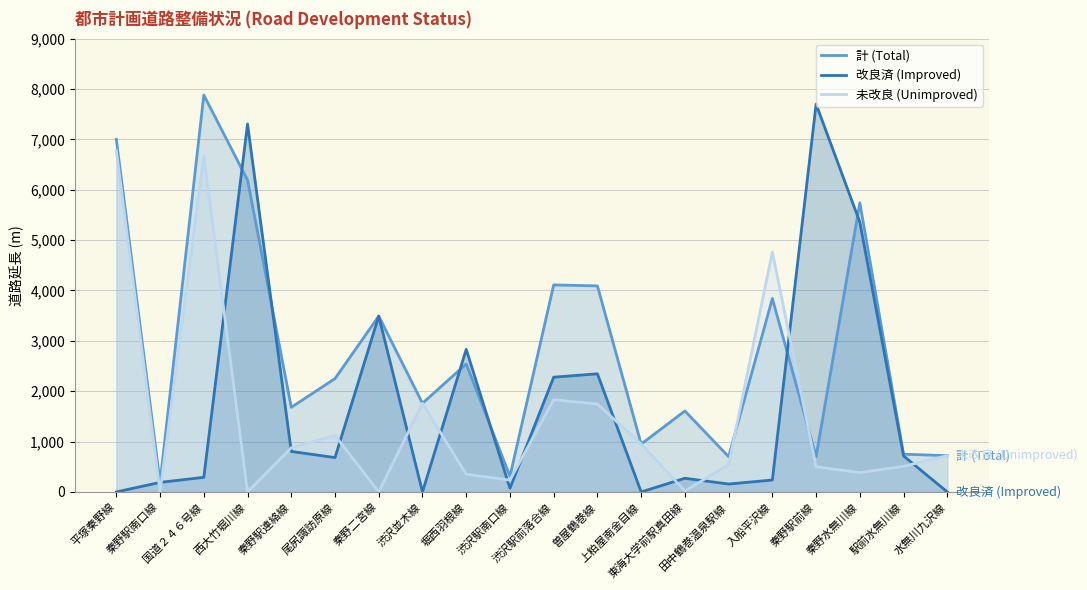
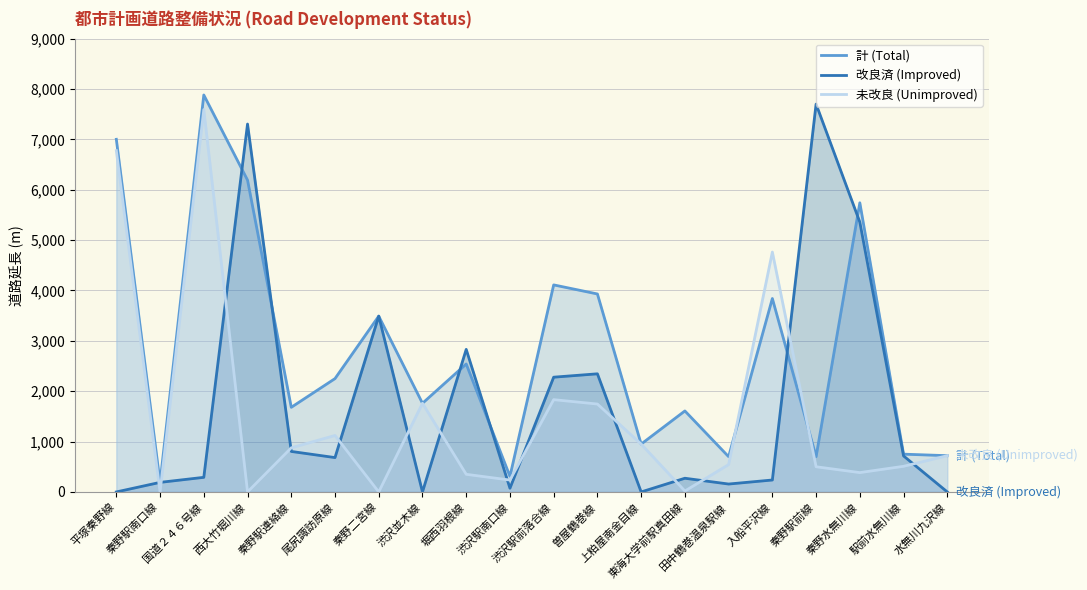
  {
    "計 (Total)": {
      "平塚秦野線": "7,000",
      "国道２４６号線": "7,900",
      "西大竹堀川線": "6,200",
      "秦野駅連絡線": "1,700",
      "尾尻諏訪原線": "2,300",
      "堀西羽根線": "2,500",
      "渋沢駅南口線": "300",
      "渋沢駅前落合線": "4,100",
-     "曽屋鶴巻線": "4,100",
+     "曽屋鶴巻線": "3,900",
      "東海大学前駅真田線": "1,600",
      "田中鶴巻温泉駅線": "700",
      "入船平沢線": "3,800",
      "秦野駅前線": "700",
      "秦野水無川線": "5,700"
    },
    "改良済 (Improved)": {
      "平塚秦野線": "0",
      "国道２４６号線": "300",
      "西大竹堀川線": "7,300",
      "秦野駅連絡線": "800",
      "尾尻諏訪原線": "700",
      "渋沢並木線": "0",
      "堀西羽根線": "2,800",
      "渋沢駅南口線": "100",
      "渋沢駅前落合線": "2,300",
      "曽屋鶴巻線": "2,300",
      "上粕屋南金目線": "0",
      "東海大学前駅真田線": "300",
      "田中鶴巻温泉駅線": "200",
      "入船平沢線": "200",
      "秦野水無川線": "5,400",
      "水無川九沢線": "0"
    },
    "未改良 (Unimproved)": {
      "平塚秦野線": "6,800",
      "秦野駅南口線": "0",
-     "国道２４６号線": "6,700",
+     "国道２４６号線": "7,600",
      "西大竹堀川線": "0",
      "秦野駅連絡線": "900",
      "尾尻諏訪原線": "1,100",
      "秦野二宮線": "0",
      "堀西羽根線": "400",
      "渋沢駅南口線": "200",
      "渋沢駅前落合線": "1,800",
      "曽屋鶴巻線": "1,700",
      "東海大学前駅真田線": "0",
      "田中鶴巻温泉駅線": "500",
      "入船平沢線": "4,800",
      "秦野駅前線": "500",
      "秦野水無川線": "400",
      "駅前水無川線": "500"
    }
  }
